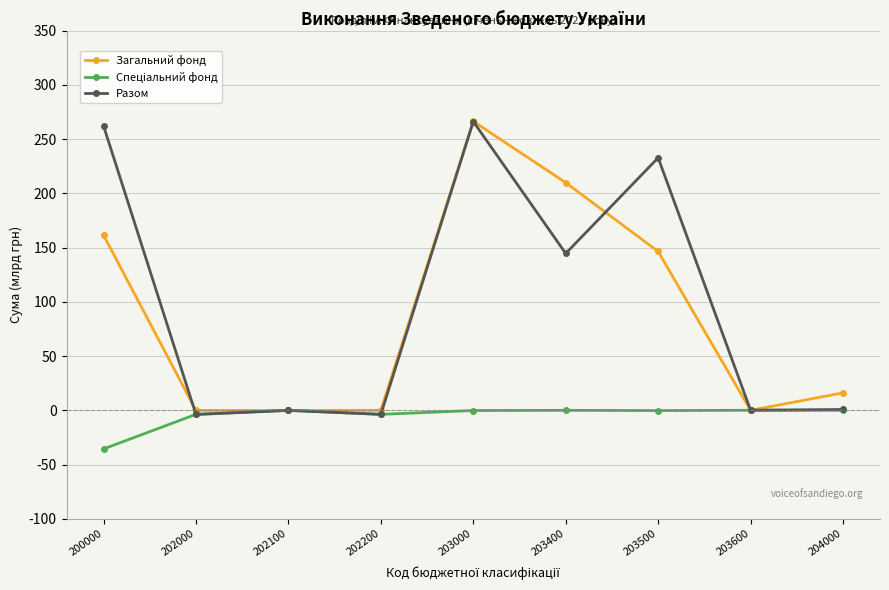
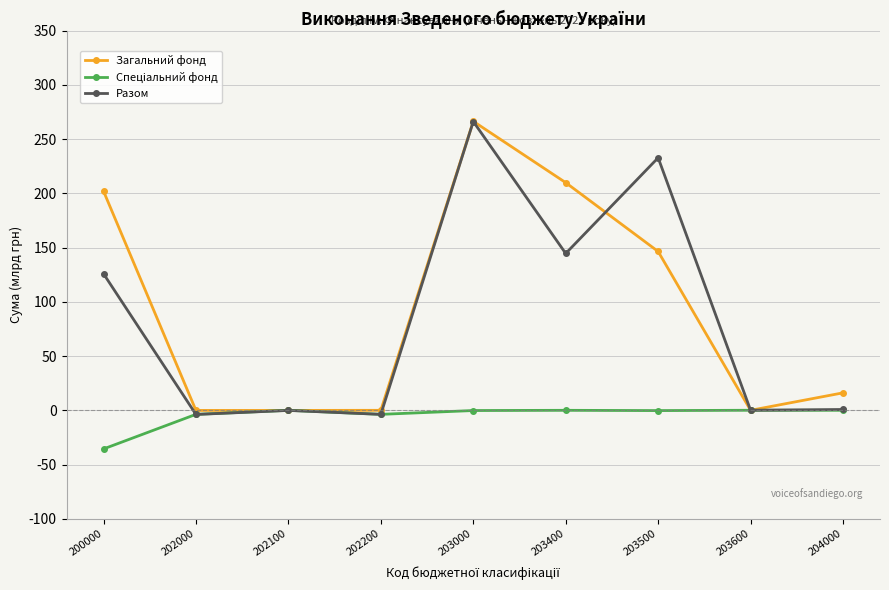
  {
    "Загальний фонд": {
-     "200000": 162,
+     "200000": 202,
      "202000": 0,
      "202200": 0,
      "203400": 210,
      "203500": 146,
      "204000": 16
    },
    "Спеціальний фонд": {
      "200000": -36,
      "203000": 0,
      "203400": 0,
      "203500": 0
    },
    "Разом": {
-     "200000": 262,
+     "200000": 126,
      "203400": 145,
      "203500": 233
    }
  }
